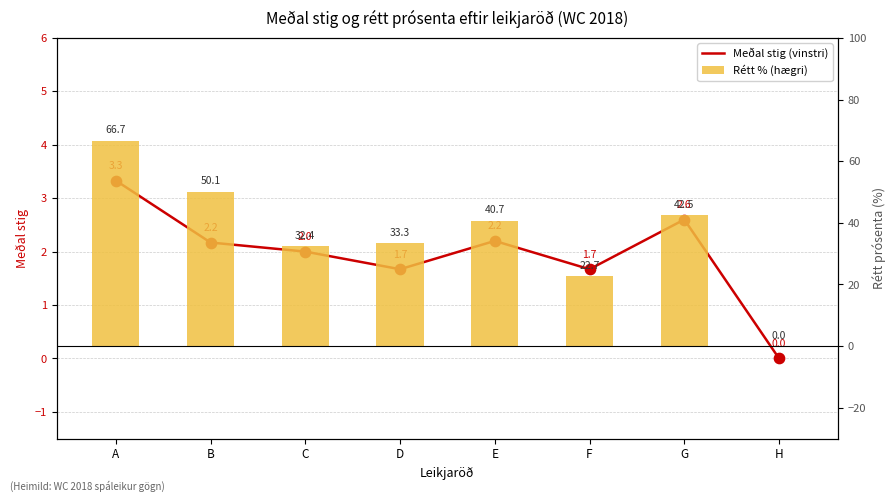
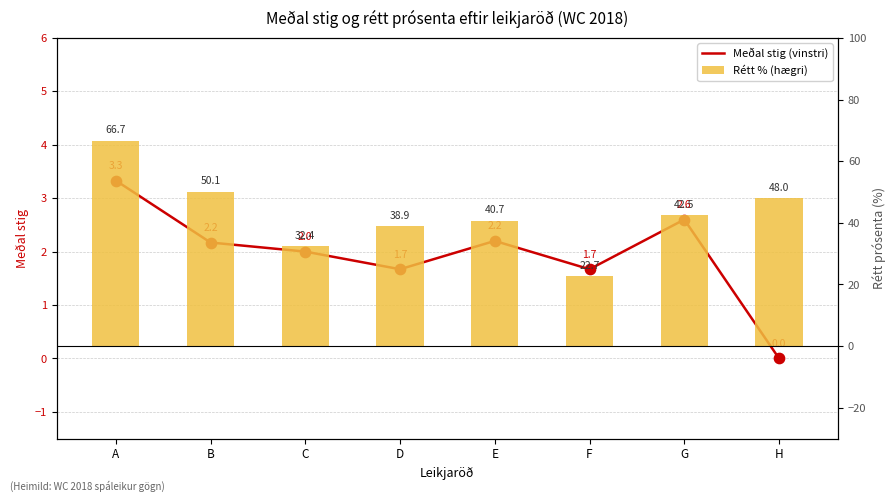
  {
    "Meðal stig (vinstri)": {
      "F": 1.7,
      "H": 0.0
    },
    "Rétt % (hægri)": {
      "A": 66.7,
      "B": 50.1,
-     "D": 33.3,
+     "D": 38.9,
      "E": 40.7,
-     "H": 0.0
+     "H": 48.0
    }
  }
